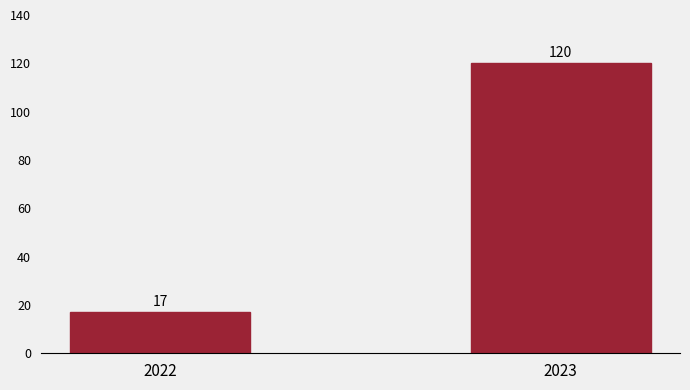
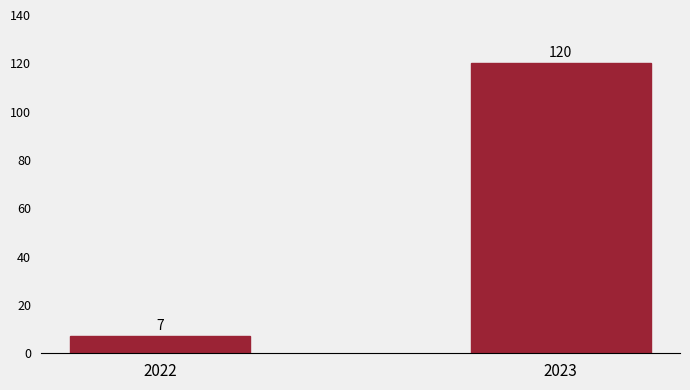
  {
-   "2022": 17,
+   "2022": 7,
    "2023": 120
  }
